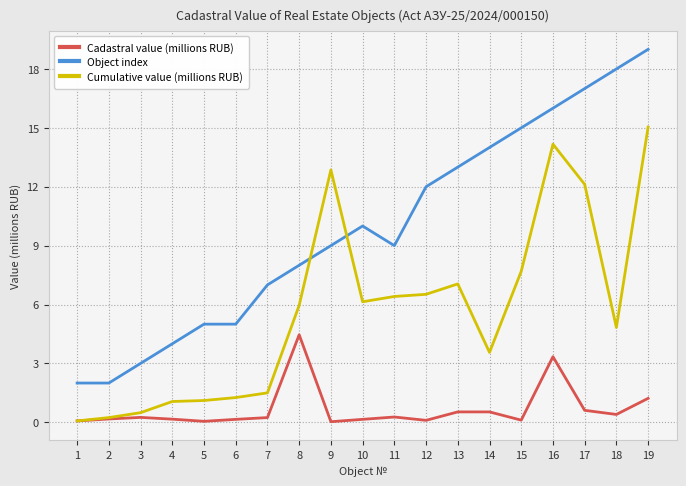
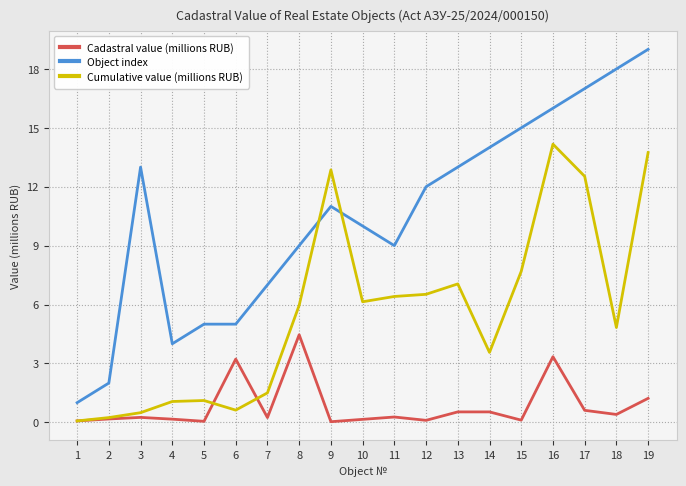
  {
    "Cadastral value (millions RUB)": {
      "3": 0.3,
      "4": 0.2,
      "5": 0.1,
-     "6": 0.2,
+     "6": 3.2,
      "7": 0.2,
      "8": 4.5,
      "9": 0.0,
      "10": 0.2,
      "11": 0.3,
      "12": 0.1,
      "13": 0.5,
      "14": 0.5,
      "15": 0.1,
      "16": 3.3,
      "17": 0.6,
      "18": 0.4,
      "19": 1.2
    },
    "Object index": {
-     "1": 2,
+     "1": 1,
      "2": 2,
-     "3": 3,
+     "3": 13,
      "4": 4,
      "5": 5,
      "6": 5,
      "7": 7,
-     "8": 8,
-     "9": 9,
+     "8": 9,
+     "9": 11,
      "10": 10,
      "11": 9,
      "12": 12,
      "13": 13,
      "14": 14,
      "15": 15,
      "16": 16,
      "17": 17,
      "18": 18,
      "19": 19
    },
    "Cumulative value (millions RUB)": {
      "3": 0.5,
      "4": 1.1,
      "5": 1.1,
-     "6": 1.3,
+     "6": 0.6,
      "7": 1.5,
      "8": 6.0,
      "9": 12.9,
      "10": 6.1,
      "11": 6.4,
      "12": 6.5,
      "13": 7.1,
      "14": 3.6,
      "15": 7.7,
      "16": 14.2,
-     "17": 12.1,
+     "17": 12.5,
      "18": 4.8,
-     "19": 15.0
+     "19": 13.7
    }
  }
